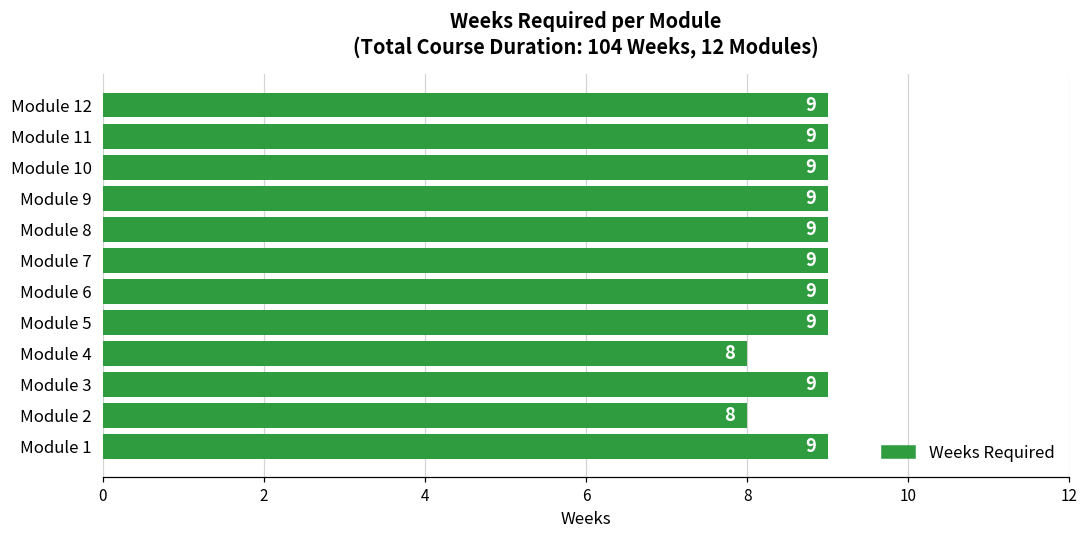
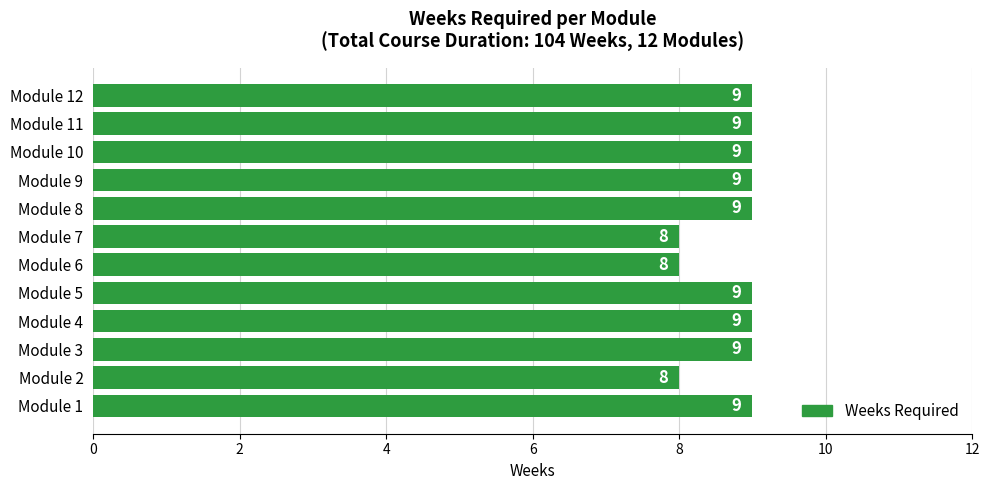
  {
    "Module 12": 9,
    "Module 11": 9,
    "Module 10": 9,
    "Module 9": 9,
    "Module 8": 9,
-   "Module 7": 9,
-   "Module 6": 9,
+   "Module 7": 8,
+   "Module 6": 8,
    "Module 5": 9,
-   "Module 4": 8,
+   "Module 4": 9,
    "Module 3": 9,
    "Module 2": 8,
    "Module 1": 9
  }
